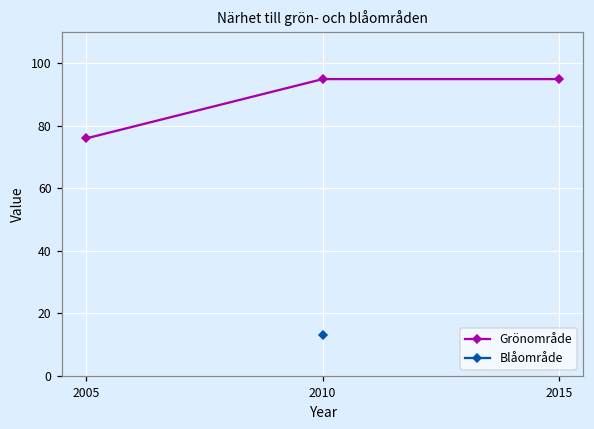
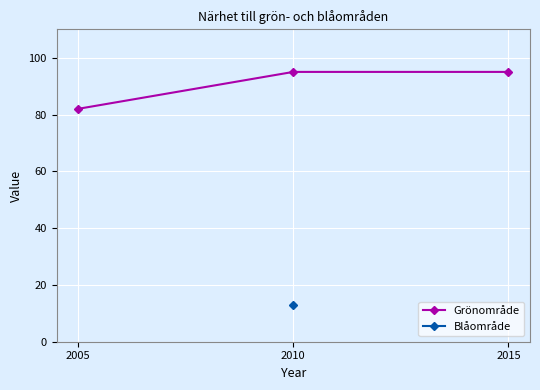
  {
    "Grönområde": {
-     "2005": 76,
+     "2005": 82,
      "2010": 95,
      "2015": 95
    },
    "Blåområde": {
      "2010": 13
    }
  }
